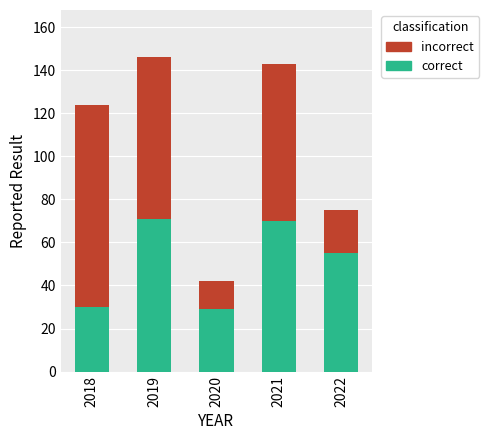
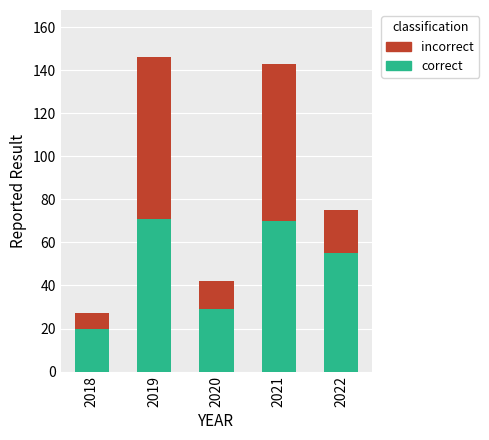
  {
    "correct": {
-     "2018": 30,
+     "2018": 20,
      "2019": 71,
      "2020": 29,
      "2021": 70,
      "2022": 55
    },
    "incorrect": {
-     "2018": 94,
+     "2018": 7,
      "2019": 75,
      "2020": 13,
      "2021": 73,
      "2022": 20
    }
  }
